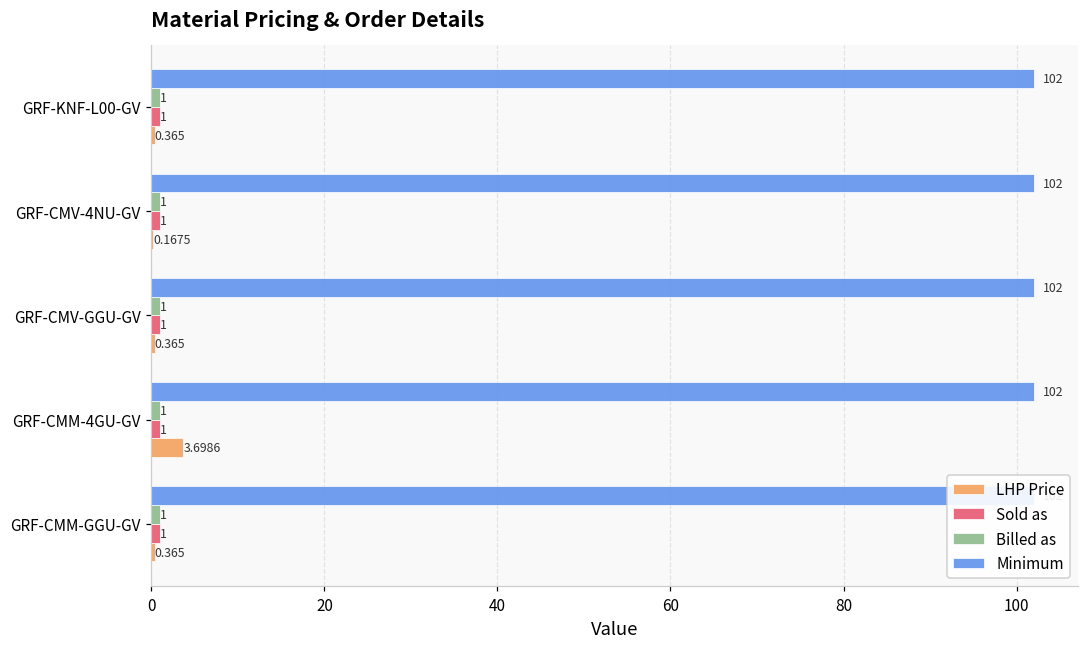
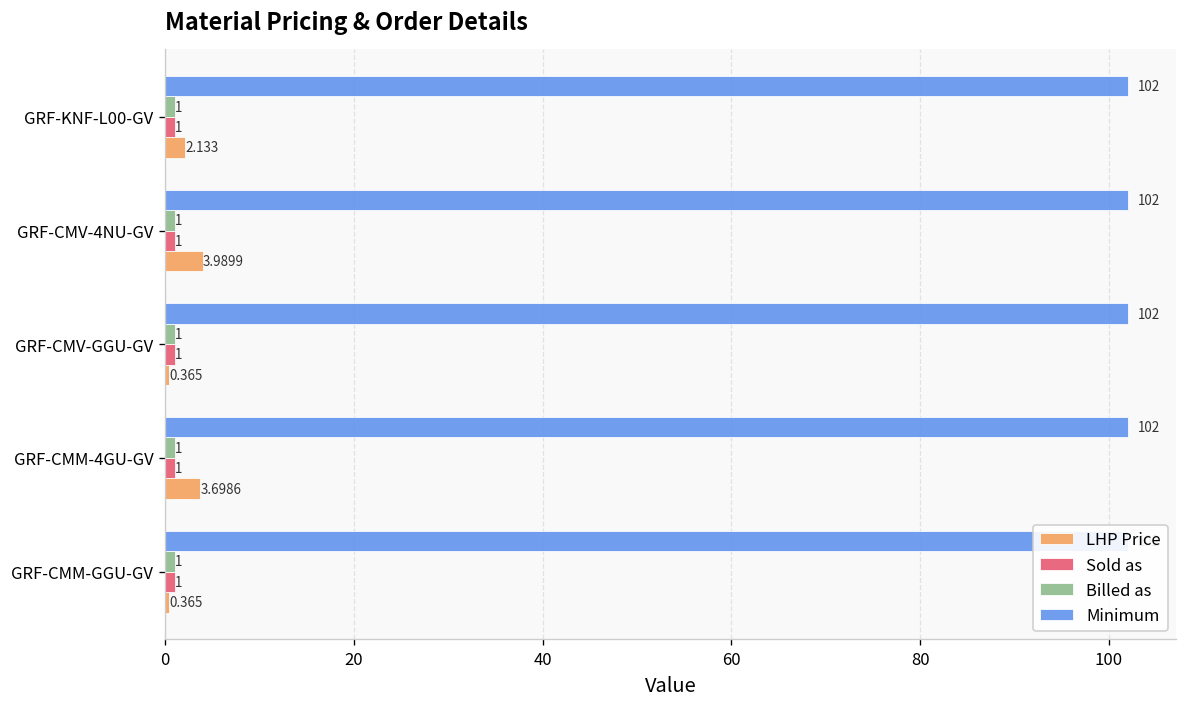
  {
    "LHP Price": {
-     "GRF-KNF-L00-GV": 0.365,
-     "GRF-CMV-4NU-GV": 0.1675,
+     "GRF-KNF-L00-GV": 2.133,
+     "GRF-CMV-4NU-GV": 3.9899,
      "GRF-CMV-GGU-GV": 0.365,
      "GRF-CMM-4GU-GV": 3.6986,
      "GRF-CMM-GGU-GV": 0.365
    },
    "Sold as": {
      "GRF-KNF-L00-GV": 1,
      "GRF-CMV-4NU-GV": 1,
      "GRF-CMV-GGU-GV": 1,
      "GRF-CMM-4GU-GV": 1,
      "GRF-CMM-GGU-GV": 1
    },
    "Billed as": {
      "GRF-KNF-L00-GV": 1,
      "GRF-CMV-4NU-GV": 1,
      "GRF-CMV-GGU-GV": 1,
      "GRF-CMM-4GU-GV": 1,
      "GRF-CMM-GGU-GV": 1
    },
    "Minimum": {
      "GRF-KNF-L00-GV": 102,
      "GRF-CMV-4NU-GV": 102,
      "GRF-CMV-GGU-GV": 102,
      "GRF-CMM-4GU-GV": 102
    }
  }
